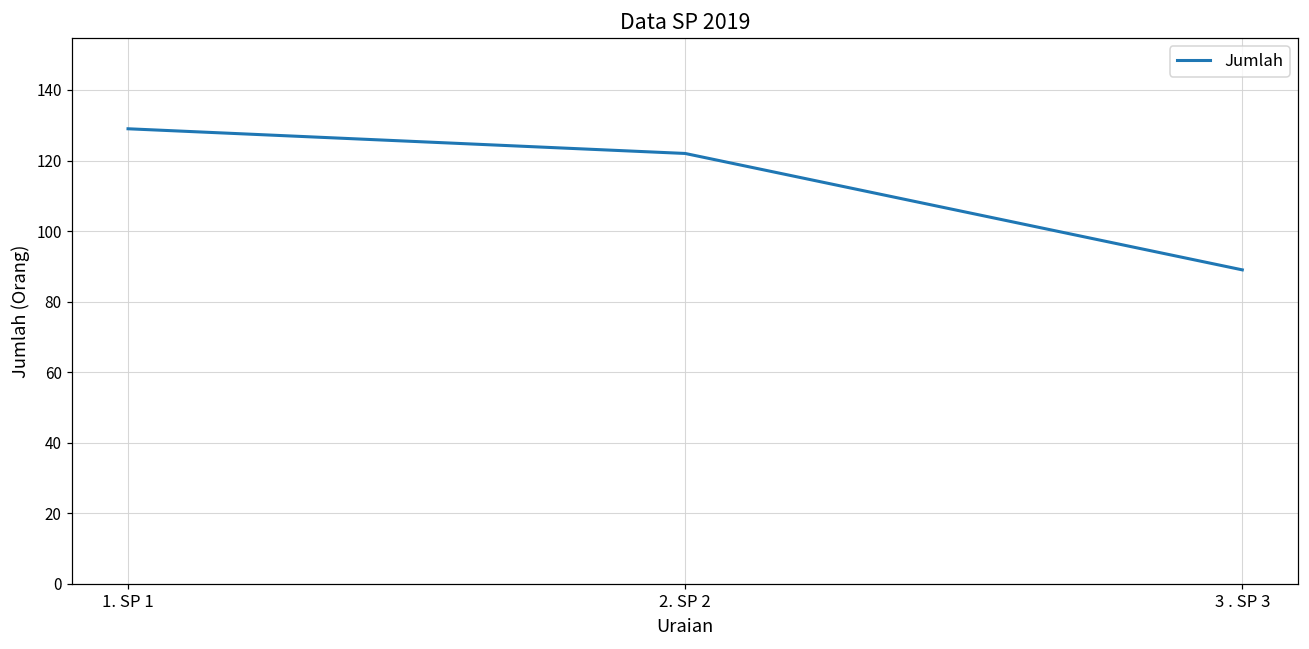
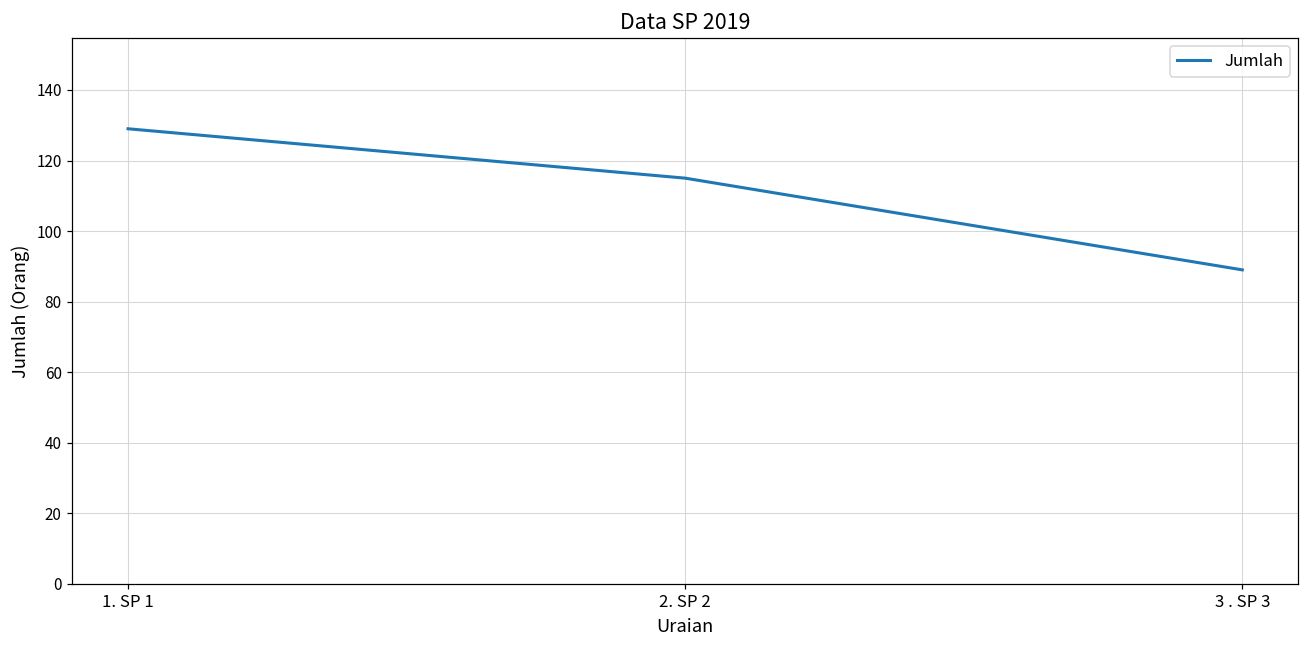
  {
    "1. SP 1": 129,
-   "2. SP 2": 122,
+   "2. SP 2": 115,
    "3 . SP 3": 89
  }
